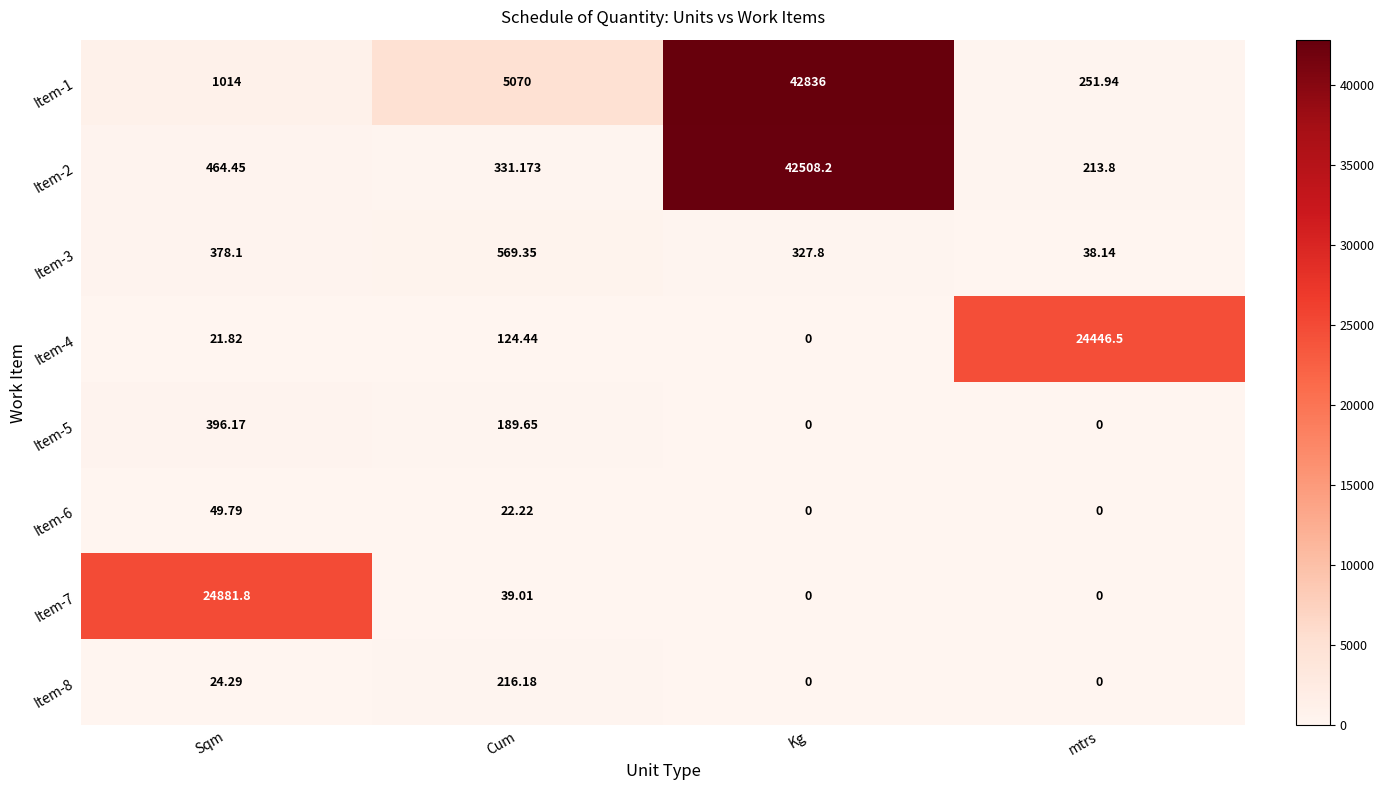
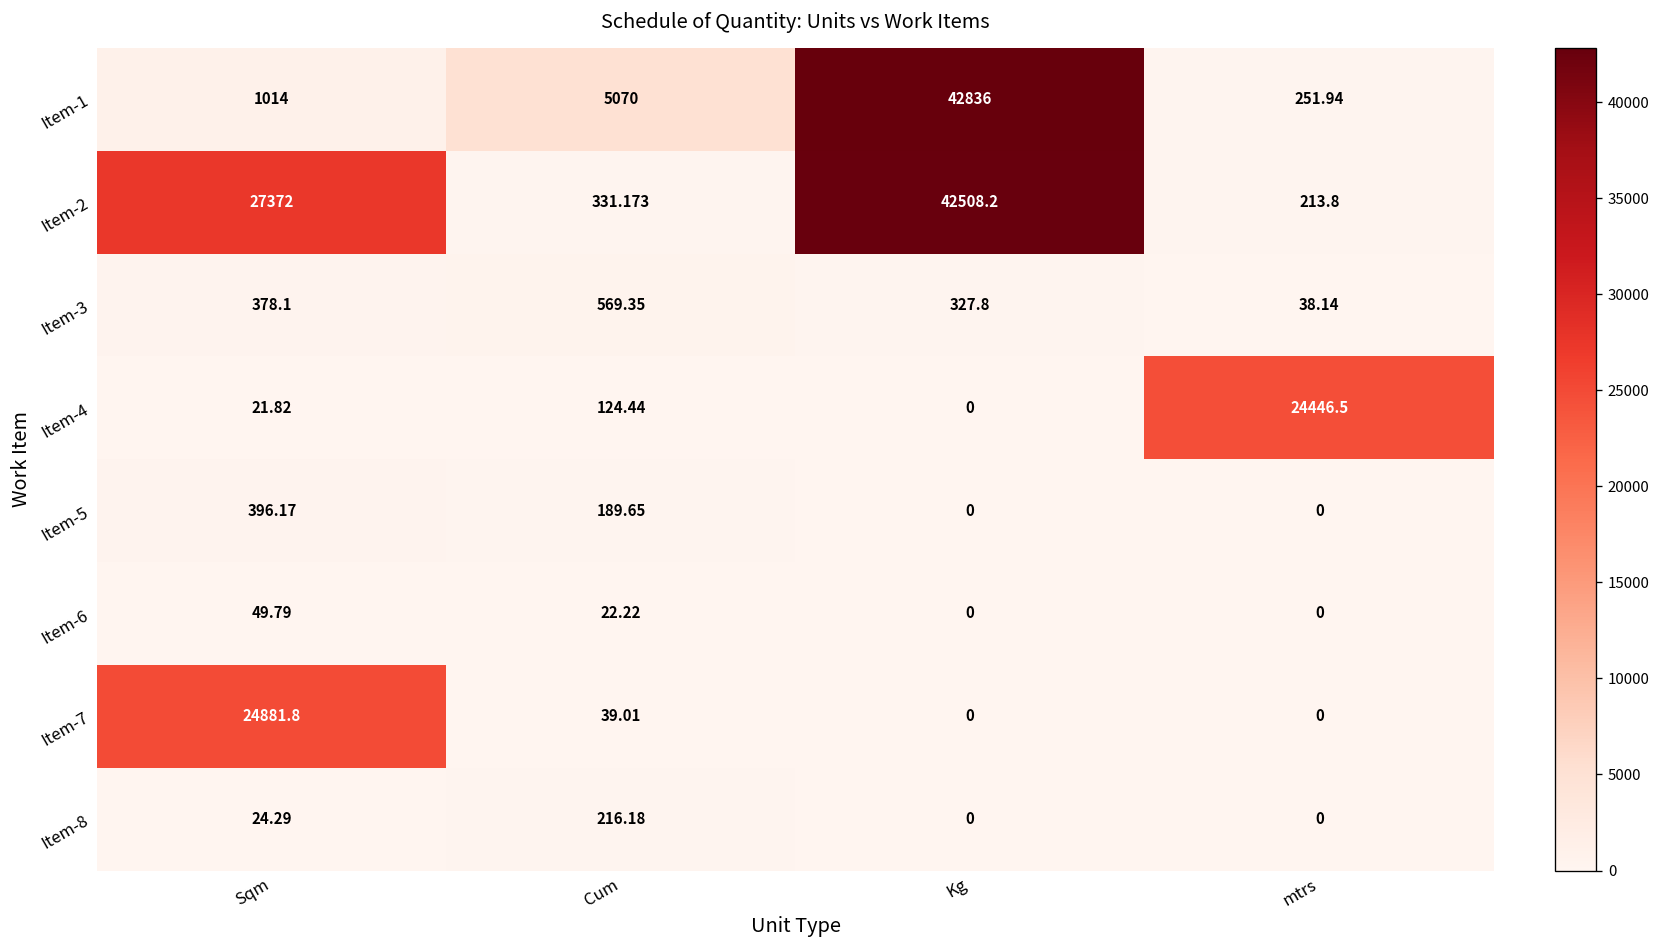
  {
    "Item-1": {
      "Sqm": 1014,
      "Cum": 5070,
      "Kg": 42836,
      "mtrs": 251.94
    },
    "Item-2": {
-     "Sqm": 464.45,
+     "Sqm": 27372,
      "Cum": 331.173,
      "Kg": 42508.2,
      "mtrs": 213.8
    },
    "Item-3": {
      "Sqm": 378.1,
      "Cum": 569.35,
      "Kg": 327.8,
      "mtrs": 38.14
    },
    "Item-4": {
      "Sqm": 21.82,
      "Cum": 124.44,
      "Kg": 0,
      "mtrs": 24446.5
    },
    "Item-5": {
      "Sqm": 396.17,
      "Cum": 189.65,
      "Kg": 0,
      "mtrs": 0
    },
    "Item-6": {
      "Sqm": 49.79,
      "Cum": 22.22,
      "Kg": 0,
      "mtrs": 0
    },
    "Item-7": {
      "Sqm": 24881.8,
      "Cum": 39.01,
      "Kg": 0,
      "mtrs": 0
    },
    "Item-8": {
      "Sqm": 24.29,
      "Cum": 216.18,
      "Kg": 0,
      "mtrs": 0
    }
  }
